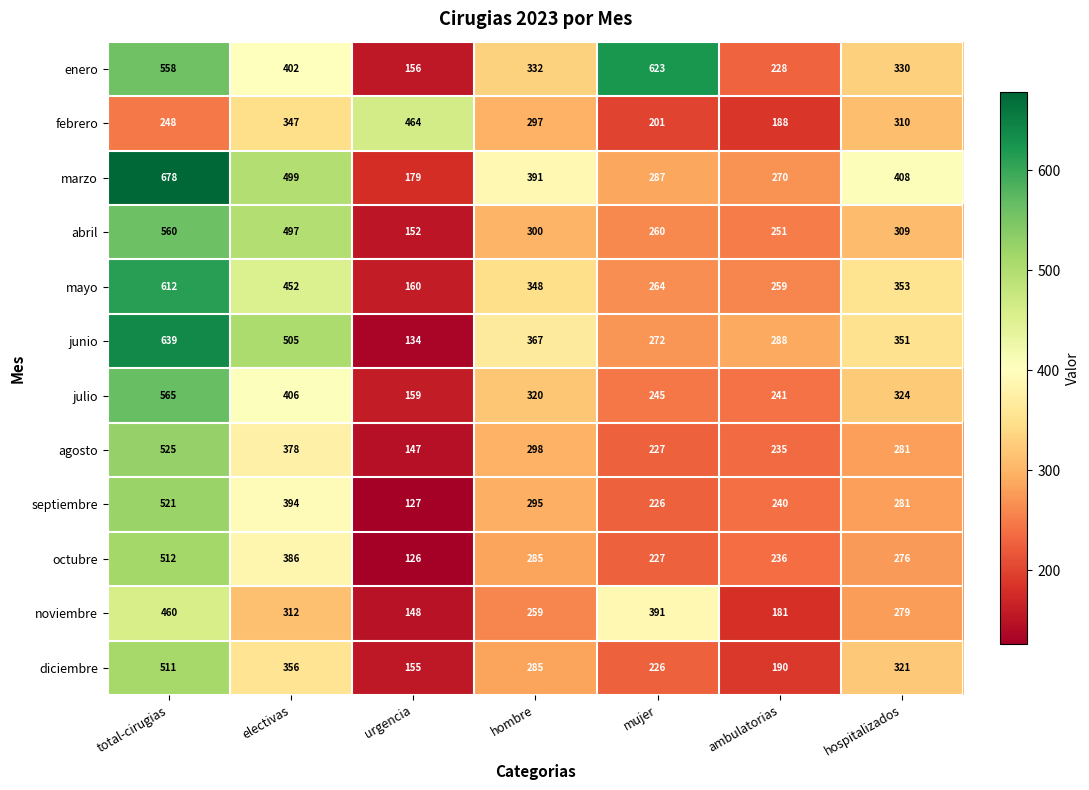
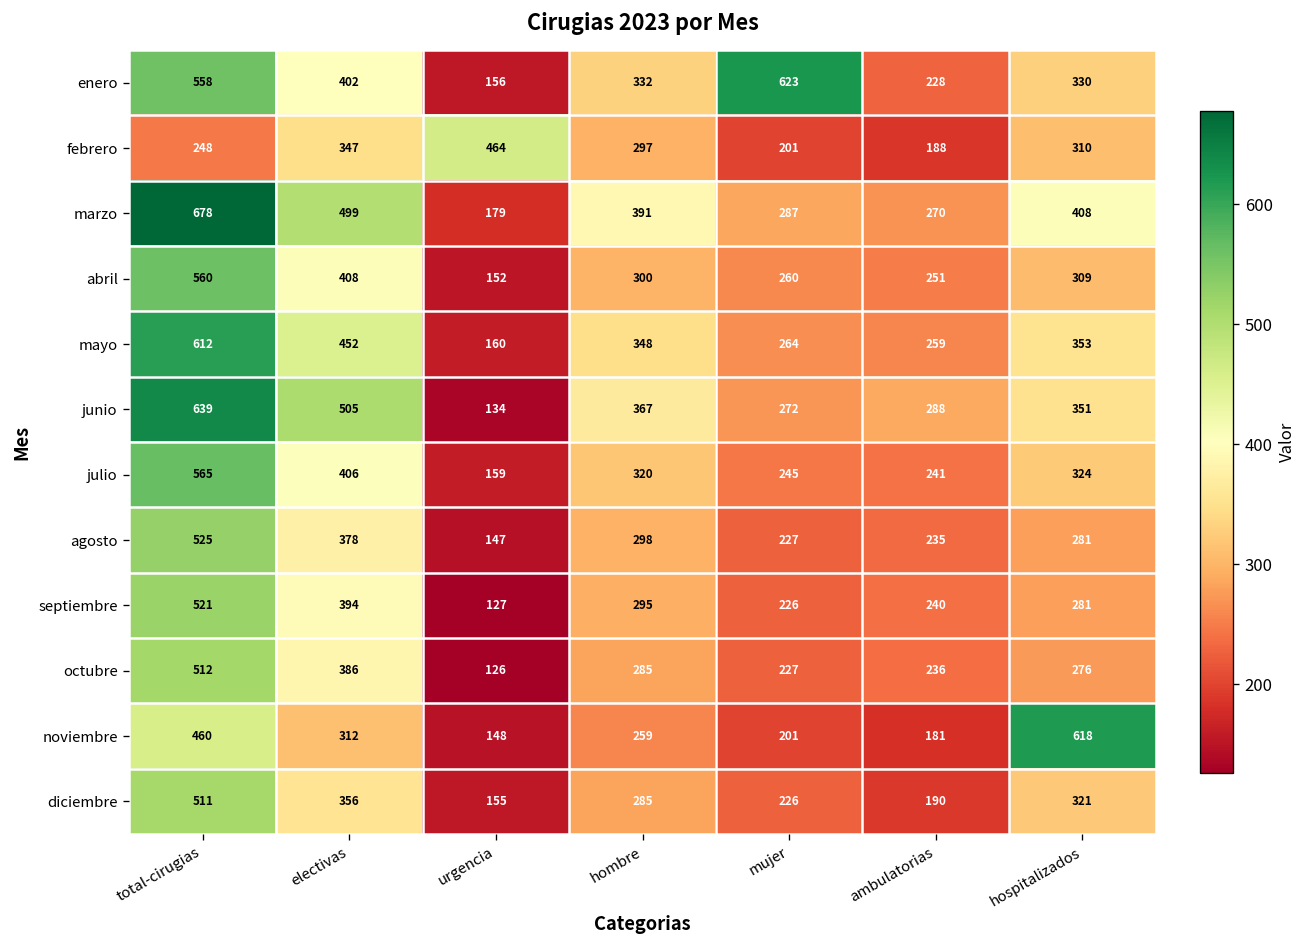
  {
    "enero": {
      "total-cirugias": 558,
      "electivas": 402,
      "urgencia": 156,
      "hombre": 332,
      "mujer": 623,
      "ambulatorias": 228,
      "hospitalizados": 330
    },
    "febrero": {
      "total-cirugias": 248,
      "electivas": 347,
      "urgencia": 464,
      "hombre": 297,
      "mujer": 201,
      "ambulatorias": 188,
      "hospitalizados": 310
    },
    "marzo": {
      "total-cirugias": 678,
      "electivas": 499,
      "urgencia": 179,
      "hombre": 391,
      "mujer": 287,
      "ambulatorias": 270,
      "hospitalizados": 408
    },
    "abril": {
      "total-cirugias": 560,
-     "electivas": 497,
+     "electivas": 408,
      "urgencia": 152,
      "hombre": 300,
      "mujer": 260,
      "ambulatorias": 251,
      "hospitalizados": 309
    },
    "mayo": {
      "total-cirugias": 612,
      "electivas": 452,
      "urgencia": 160,
      "hombre": 348,
      "mujer": 264,
      "ambulatorias": 259,
      "hospitalizados": 353
    },
    "junio": {
      "total-cirugias": 639,
      "electivas": 505,
      "urgencia": 134,
      "hombre": 367,
      "mujer": 272,
      "ambulatorias": 288,
      "hospitalizados": 351
    },
    "julio": {
      "total-cirugias": 565,
      "electivas": 406,
      "urgencia": 159,
      "hombre": 320,
      "mujer": 245,
      "ambulatorias": 241,
      "hospitalizados": 324
    },
    "agosto": {
      "total-cirugias": 525,
      "electivas": 378,
      "urgencia": 147,
      "hombre": 298,
      "mujer": 227,
      "ambulatorias": 235,
      "hospitalizados": 281
    },
    "septiembre": {
      "total-cirugias": 521,
      "electivas": 394,
      "urgencia": 127,
      "hombre": 295,
      "mujer": 226,
      "ambulatorias": 240,
      "hospitalizados": 281
    },
    "octubre": {
      "total-cirugias": 512,
      "electivas": 386,
      "urgencia": 126,
      "hombre": 285,
      "mujer": 227,
      "ambulatorias": 236,
      "hospitalizados": 276
    },
    "noviembre": {
      "total-cirugias": 460,
      "electivas": 312,
      "urgencia": 148,
      "hombre": 259,
-     "mujer": 391,
+     "mujer": 201,
      "ambulatorias": 181,
-     "hospitalizados": 279
+     "hospitalizados": 618
    },
    "diciembre": {
      "total-cirugias": 511,
      "electivas": 356,
      "urgencia": 155,
      "hombre": 285,
      "mujer": 226,
      "ambulatorias": 190,
      "hospitalizados": 321
    }
  }
